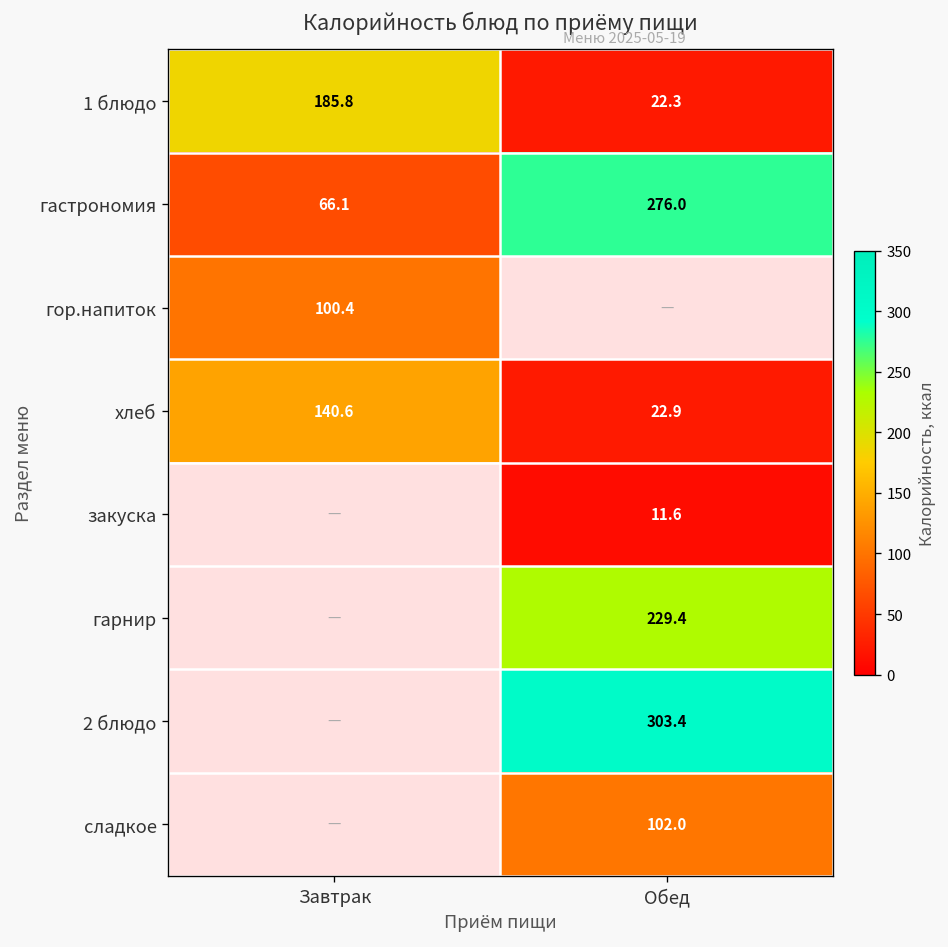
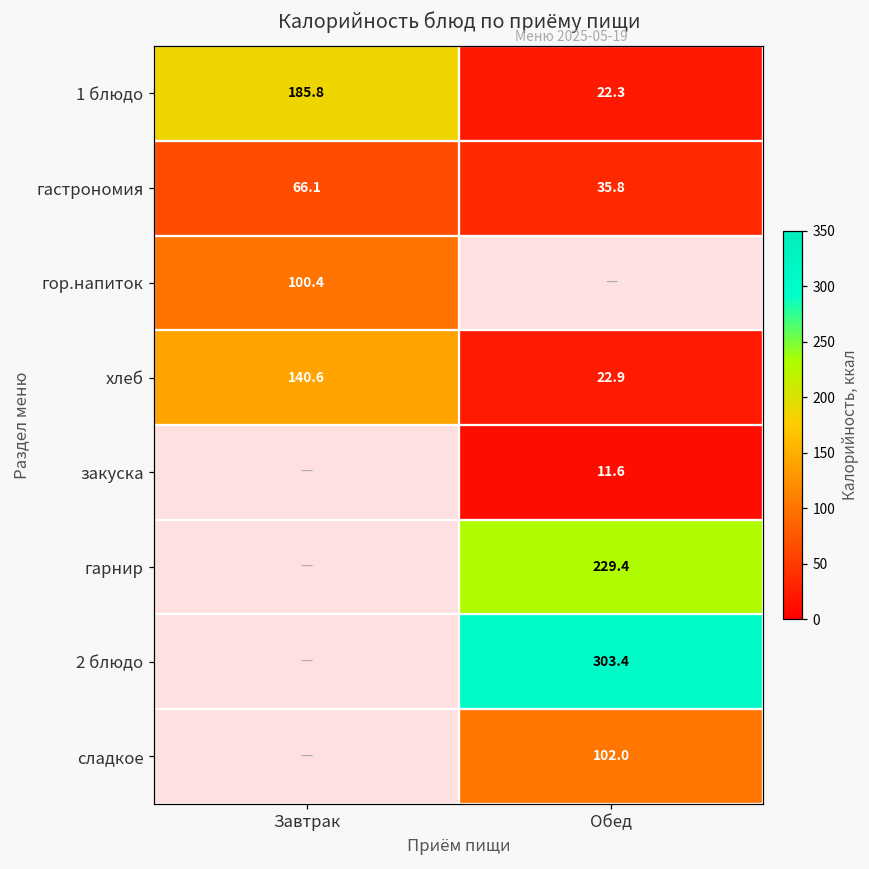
  {
    "1 блюдо": {
      "Завтрак": 185.8,
      "Обед": 22.3
    },
    "гастрономия": {
      "Завтрак": 66.1,
-     "Обед": 276.0
+     "Обед": 35.8
    },
    "гор.напиток": {
      "Завтрак": 100.4
    },
    "хлеб": {
      "Завтрак": 140.6,
      "Обед": 22.9
    },
    "закуска": {
      "Обед": 11.6
    },
    "гарнир": {
      "Обед": 229.4
    },
    "2 блюдо": {
      "Обед": 303.4
    },
    "сладкое": {
      "Обед": 102.0
    }
  }
